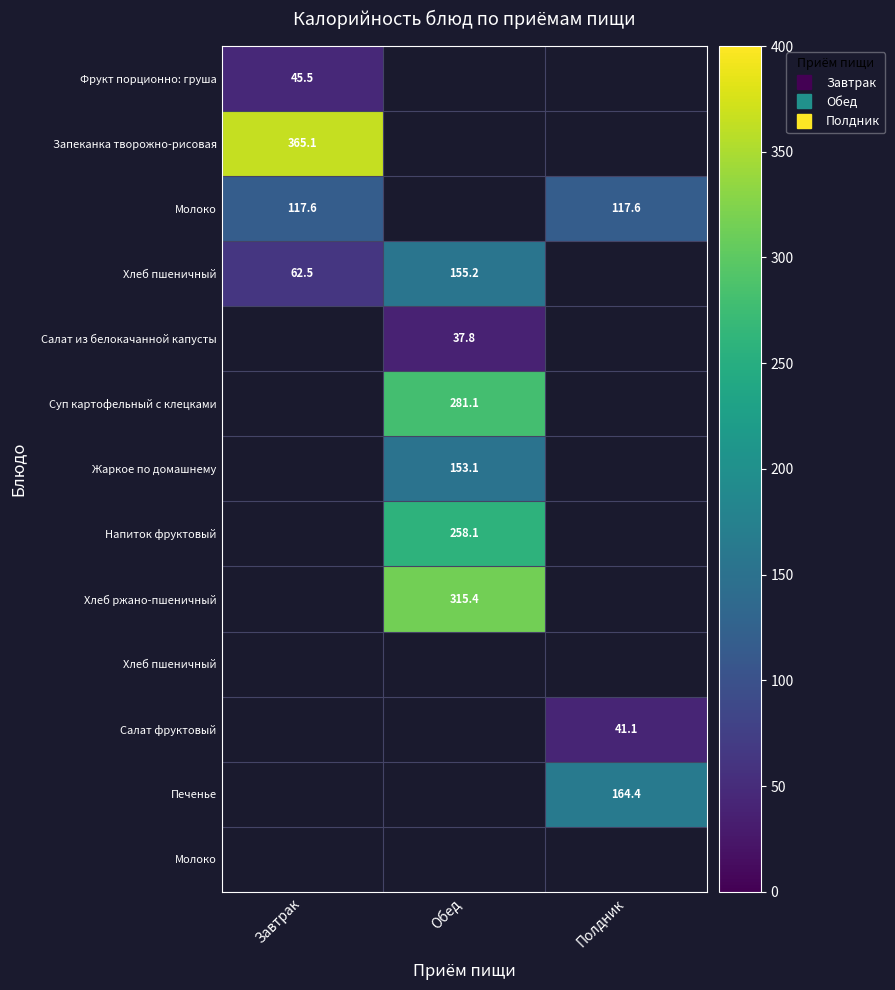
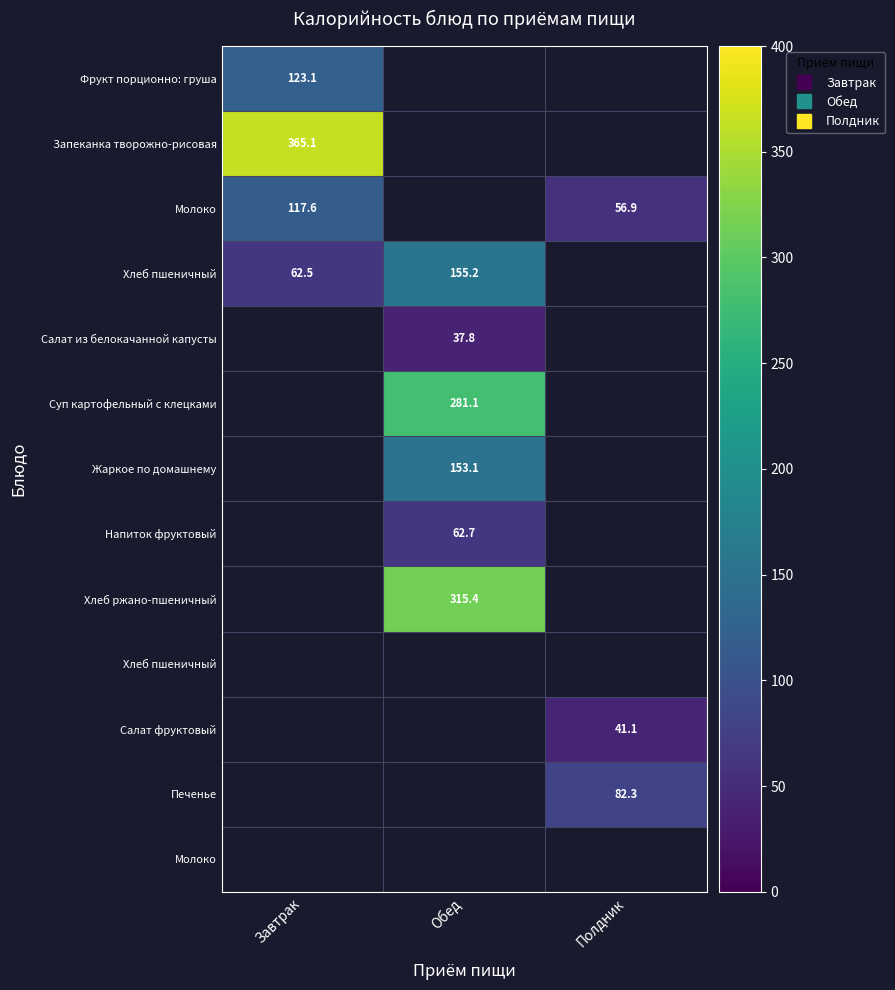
  {
    "Фрукт порционно: груша": {
-     "Завтрак": 45.5
+     "Завтрак": 123.1
    },
    "Запеканка творожно-рисовая": {
      "Завтрак": 365.1
    },
    "Молоко": {
      "Завтрак": 117.6,
-     "Полдник": 117.6
+     "Полдник": 56.9
    },
    "Хлеб пшеничный": {
      "Завтрак": 62.5,
      "Обед": 155.2
    },
    "Салат из белокачанной капусты": {
      "Обед": 37.8
    },
    "Суп картофельный с клецками": {
      "Обед": 281.1
    },
    "Жаркое по домашнему": {
      "Обед": 153.1
    },
    "Напиток фруктовый": {
-     "Обед": 258.1
+     "Обед": 62.7
    },
    "Хлеб ржано-пшеничный": {
      "Обед": 315.4
    },
    "Салат фруктовый": {
      "Полдник": 41.1
    },
    "Печенье": {
-     "Полдник": 164.4
+     "Полдник": 82.3
    }
  }
